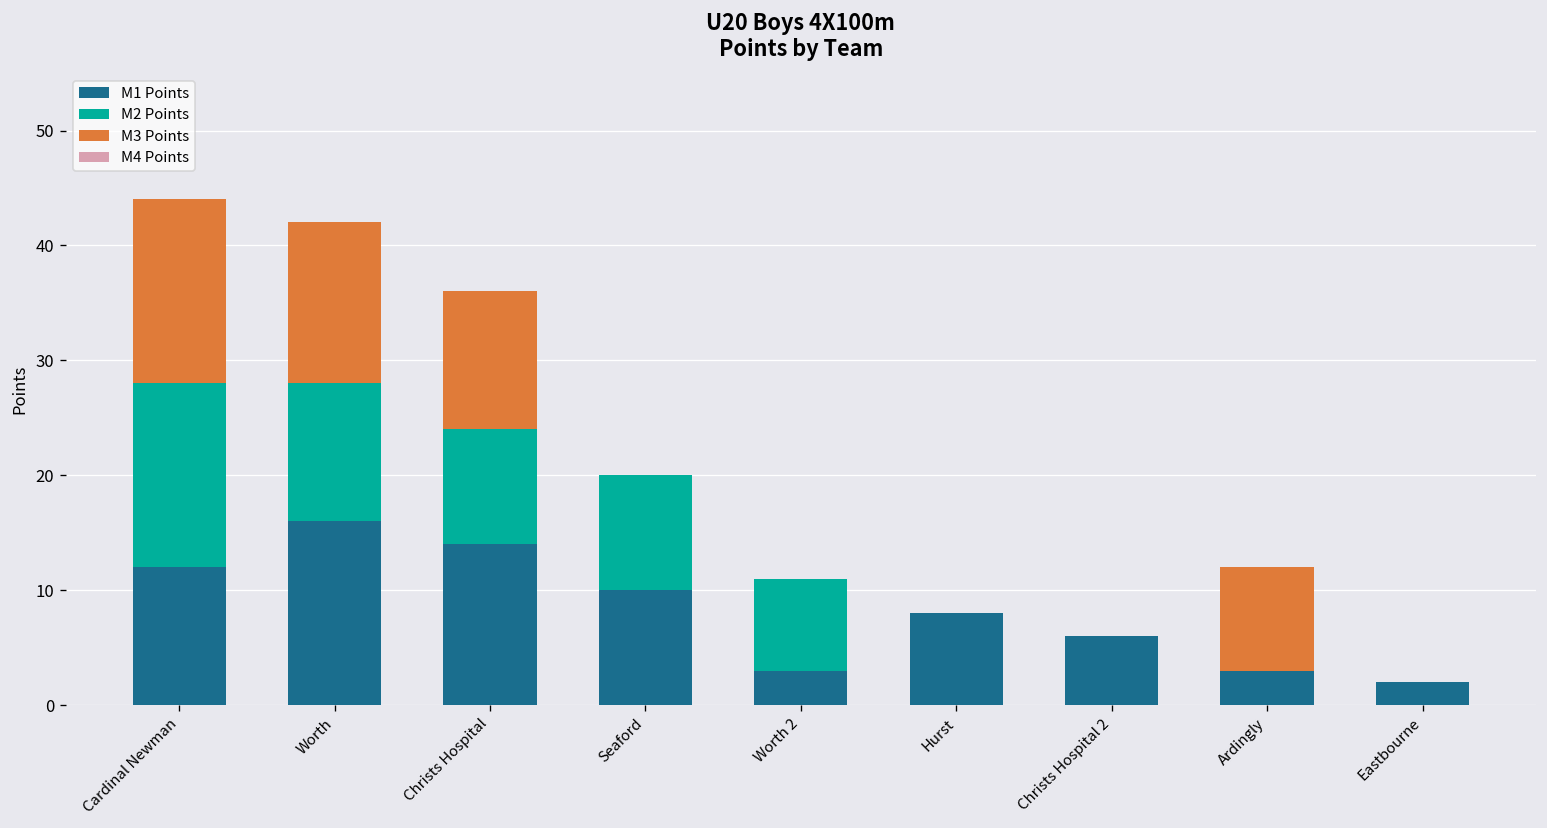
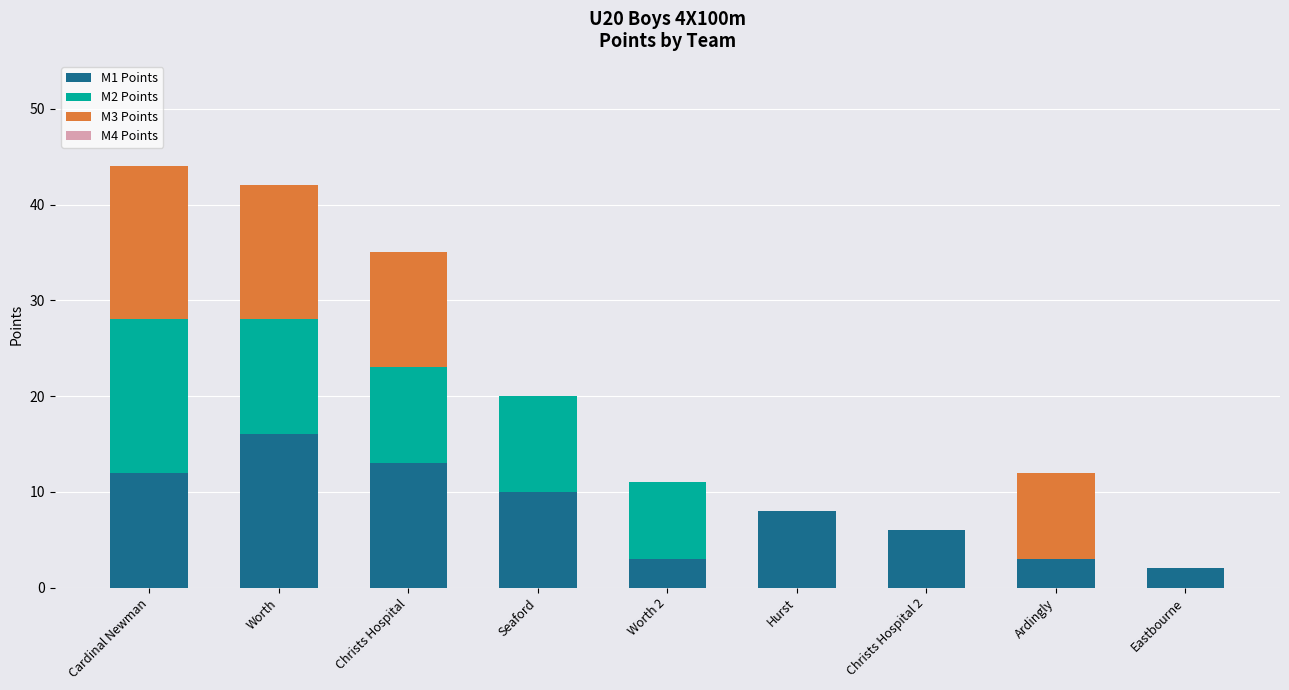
  {
    "M1 Points": {
      "Cardinal Newman": 12,
      "Worth": 16,
-     "Christs Hospital": 14,
+     "Christs Hospital": 13,
      "Seaford": 10,
      "Worth 2": 3,
      "Hurst": 8,
      "Christs Hospital 2": 6,
      "Ardingly": 3,
      "Eastbourne": 2
    },
    "M2 Points": {
      "Cardinal Newman": 16,
      "Worth": 12,
      "Christs Hospital": 10,
      "Seaford": 10,
      "Worth 2": 8,
      "Hurst": 0,
      "Christs Hospital 2": 0,
      "Ardingly": 0,
      "Eastbourne": 0
    },
    "M4 Points": {
      "Seaford": 0,
      "Worth 2": 0,
      "Hurst": 0,
      "Christs Hospital 2": 0,
      "Eastbourne": 0
    }
  }
